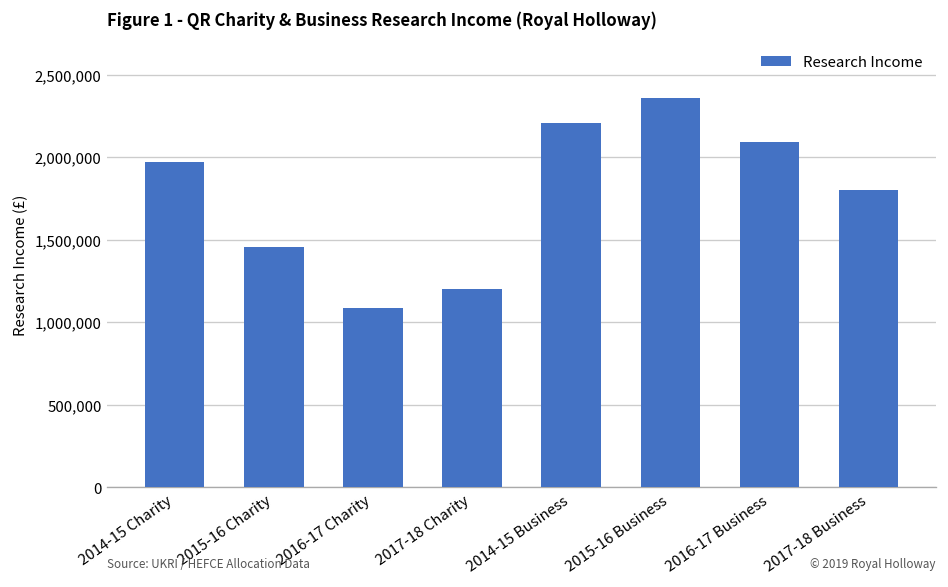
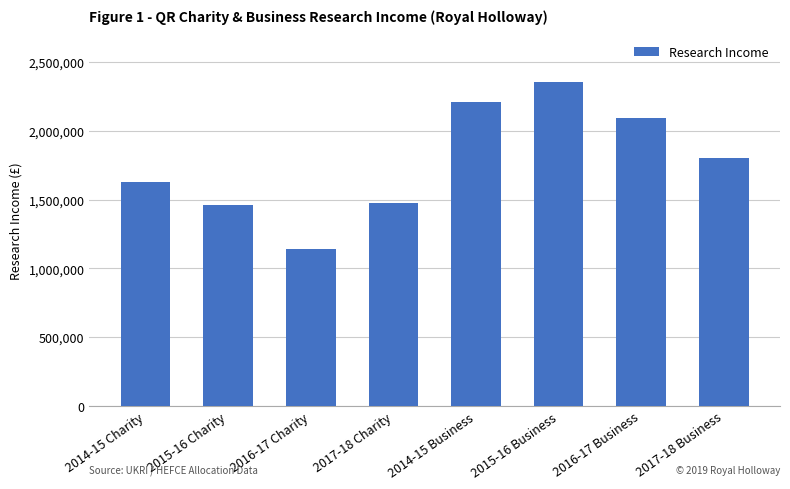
  {
-   "2014-15 Charity": "1,970,000",
+   "2014-15 Charity": "1,630,000",
    "2015-16 Charity": "1,460,000",
-   "2016-17 Charity": "1,080,000",
-   "2017-18 Charity": "1,200,000",
+   "2016-17 Charity": "1,140,000",
+   "2017-18 Charity": "1,480,000",
    "2014-15 Business": "2,210,000",
    "2015-16 Business": "2,360,000",
    "2016-17 Business": "2,090,000",
    "2017-18 Business": "1,800,000"
  }
